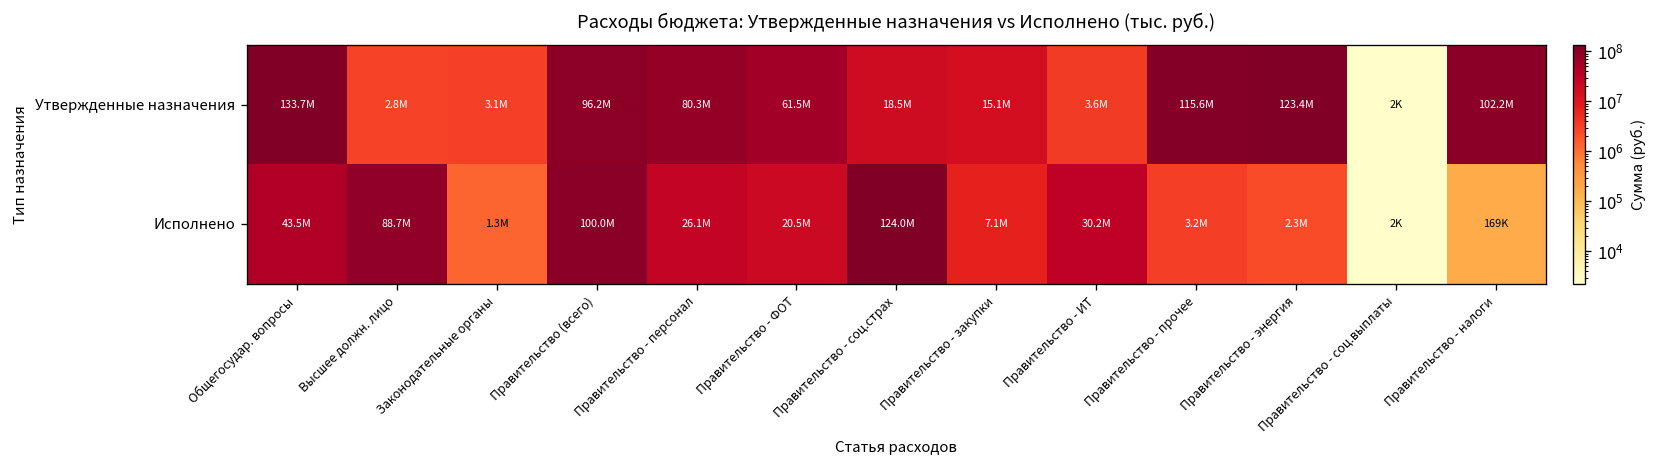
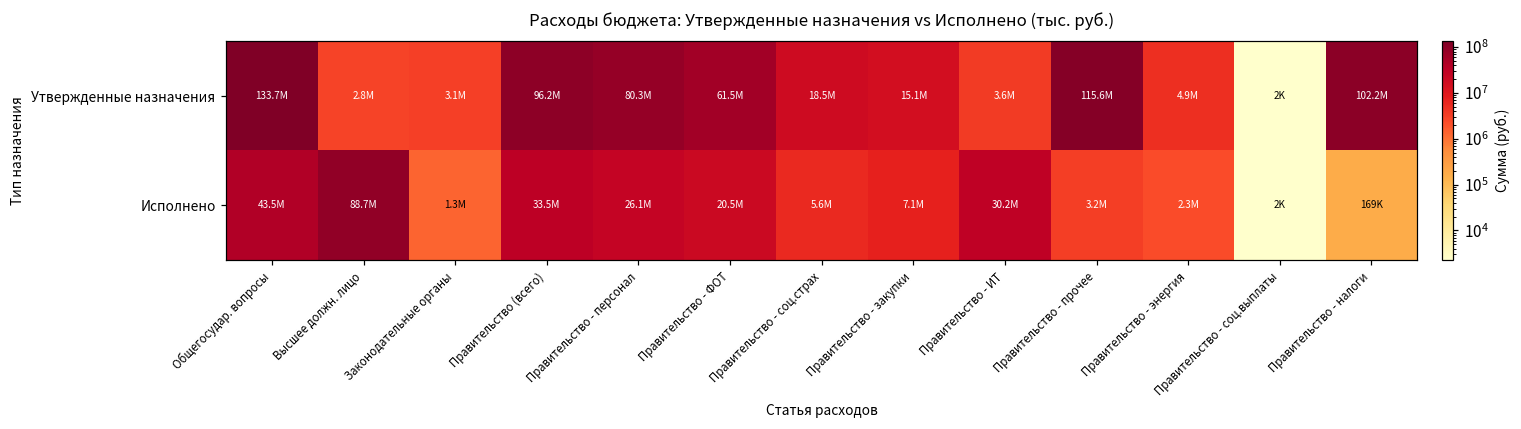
  {
    "Утвержденные назначения": {
      "Общегосудар. вопросы": "133.7M",
      "Высшее должн. лицо": "2.8M",
      "Законодательные органы": "3.1M",
      "Правительство (всего)": "96.2M",
      "Правительство - персонал": "80.3M",
      "Правительство - ФОТ": "61.5M",
      "Правительство - соц.страх": "18.5M",
      "Правительство - закупки": "15.1M",
      "Правительство - ИТ": "3.6M",
      "Правительство - прочее": "115.6M",
-     "Правительство - энергия": "123.4M",
+     "Правительство - энергия": "4.9M",
      "Правительство - соц.выплаты": "2K",
      "Правительство - налоги": "102.2M"
    },
    "Исполнено": {
      "Общегосудар. вопросы": "43.5M",
      "Высшее должн. лицо": "88.7M",
      "Законодательные органы": "1.3M",
-     "Правительство (всего)": "100.0M",
+     "Правительство (всего)": "33.5M",
      "Правительство - персонал": "26.1M",
      "Правительство - ФОТ": "20.5M",
-     "Правительство - соц.страх": "124.0M",
+     "Правительство - соц.страх": "5.6M",
      "Правительство - закупки": "7.1M",
      "Правительство - ИТ": "30.2M",
      "Правительство - прочее": "3.2M",
      "Правительство - энергия": "2.3M",
      "Правительство - соц.выплаты": "2K",
      "Правительство - налоги": "169K"
    }
  }
